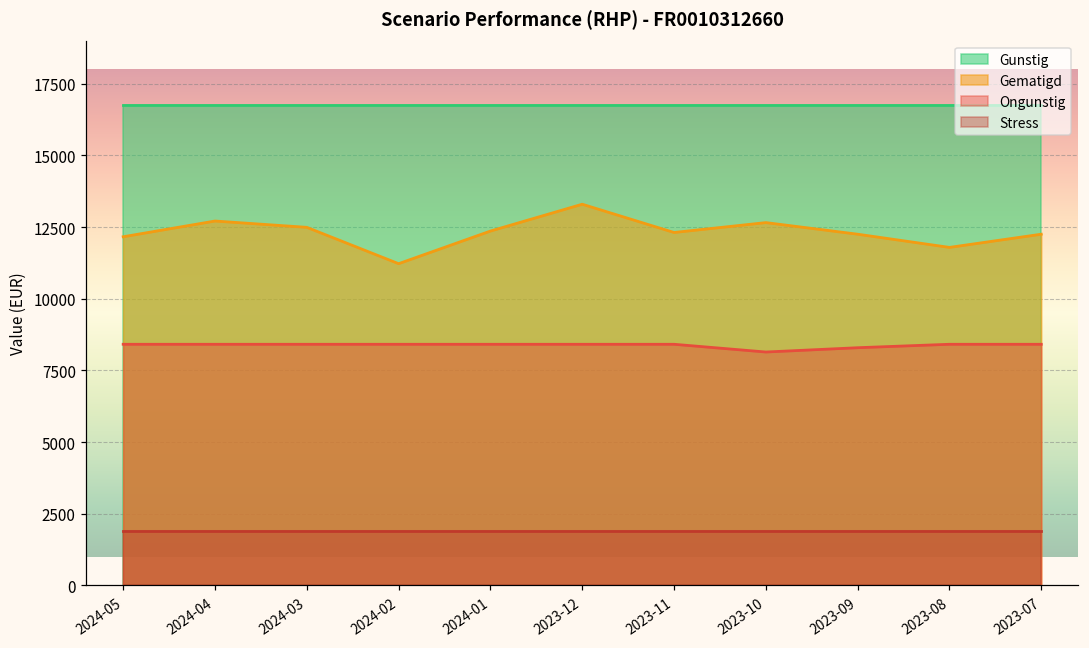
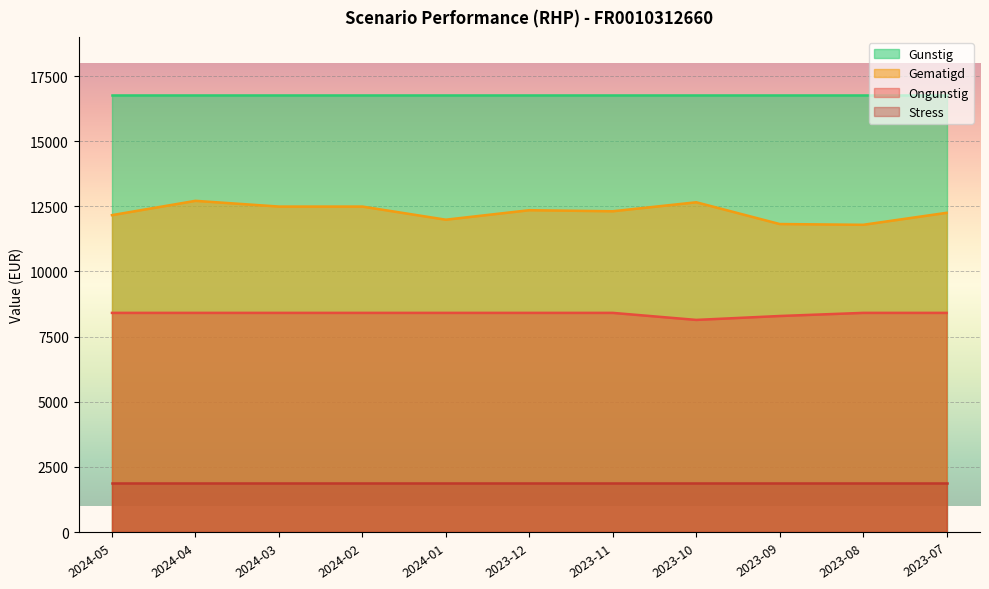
  {
    "Gunstig": {
      "2024-05": 16800,
      "2024-04": 16800,
      "2024-03": 16800,
      "2024-02": 16800,
      "2024-01": 16800,
      "2023-12": 16800,
      "2023-11": 16800,
      "2023-10": 16800,
      "2023-09": 16800,
      "2023-08": 16800
    },
    "Gematigd": {
      "2024-05": 12200,
      "2024-04": 12700,
      "2024-03": 12500,
-     "2024-02": 11200,
-     "2024-01": 12400,
-     "2023-12": 13300,
+     "2024-02": 12500,
+     "2024-01": 12000,
+     "2023-12": 12400,
      "2023-11": 12300,
      "2023-10": 12700,
-     "2023-09": 12300,
+     "2023-09": 11800,
      "2023-08": 11800,
      "2023-07": 12300
    }
  }
